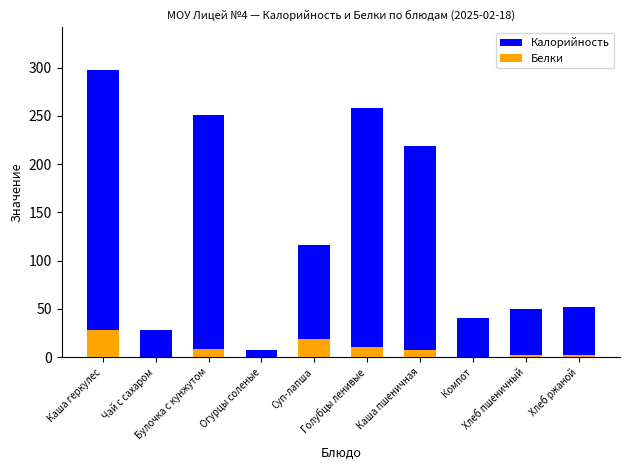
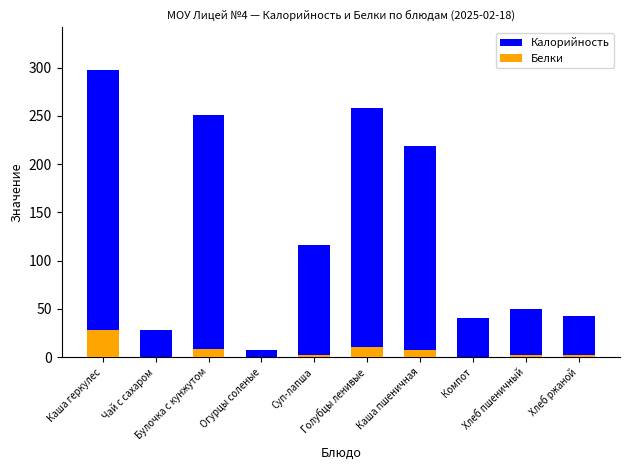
  {
    "Калорийность": {
      "Каша геркулес": 300,
      "Чай с сахаром": 30,
      "Булочка с кунжутом": 250,
      "Огурцы соленые": 10,
      "Суп-лапша": 120,
      "Голубцы ленивые": 260,
      "Каша пшеничная": 220,
      "Компот": 40,
      "Хлеб пшеничный": 50,
-     "Хлеб ржаной": 50
+     "Хлеб ржаной": 40
    },
    "Белки": {
-     "Суп-лапша": 20
+     "Суп-лапша": 0
    }
  }
